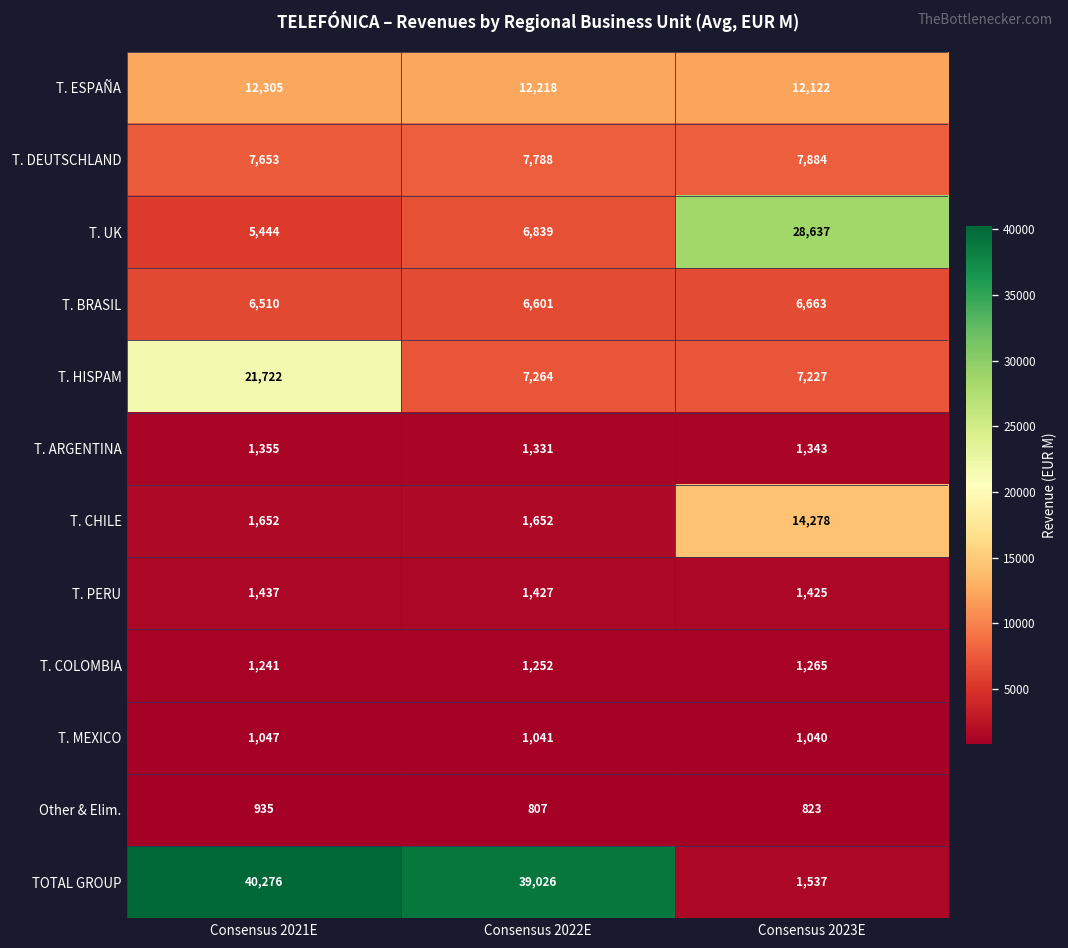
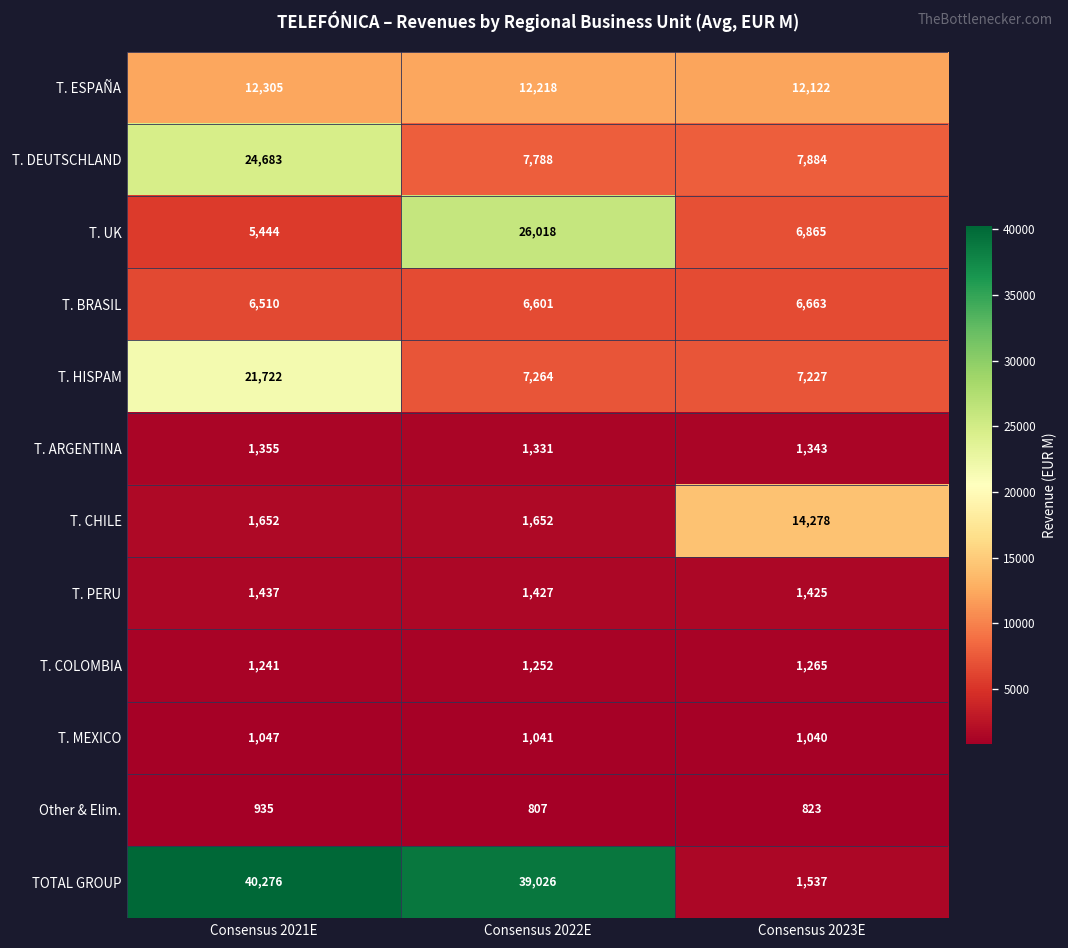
  {
    "T. ESPAÑA": {
      "Consensus 2021E": "12,305",
      "Consensus 2022E": "12,218",
      "Consensus 2023E": "12,122"
    },
    "T. DEUTSCHLAND": {
-     "Consensus 2021E": "7,653",
+     "Consensus 2021E": "24,683",
      "Consensus 2022E": "7,788",
      "Consensus 2023E": "7,884"
    },
    "T. UK": {
      "Consensus 2021E": "5,444",
-     "Consensus 2022E": "6,839",
-     "Consensus 2023E": "28,637"
+     "Consensus 2022E": "26,018",
+     "Consensus 2023E": "6,865"
    },
    "T. BRASIL": {
      "Consensus 2021E": "6,510",
      "Consensus 2022E": "6,601",
      "Consensus 2023E": "6,663"
    },
    "T. HISPAM": {
      "Consensus 2021E": "21,722",
      "Consensus 2022E": "7,264",
      "Consensus 2023E": "7,227"
    },
    "T. ARGENTINA": {
      "Consensus 2021E": "1,355",
      "Consensus 2022E": "1,331",
      "Consensus 2023E": "1,343"
    },
    "T. CHILE": {
      "Consensus 2021E": "1,652",
      "Consensus 2022E": "1,652",
      "Consensus 2023E": "14,278"
    },
    "T. PERU": {
      "Consensus 2021E": "1,437",
      "Consensus 2022E": "1,427",
      "Consensus 2023E": "1,425"
    },
    "T. COLOMBIA": {
      "Consensus 2021E": "1,241",
      "Consensus 2022E": "1,252",
      "Consensus 2023E": "1,265"
    },
    "T. MEXICO": {
      "Consensus 2021E": "1,047",
      "Consensus 2022E": "1,041",
      "Consensus 2023E": "1,040"
    },
    "Other & Elim.": {
      "Consensus 2021E": "935",
      "Consensus 2022E": "807",
      "Consensus 2023E": "823"
    },
    "TOTAL GROUP": {
      "Consensus 2021E": "40,276",
      "Consensus 2022E": "39,026",
      "Consensus 2023E": "1,537"
    }
  }
